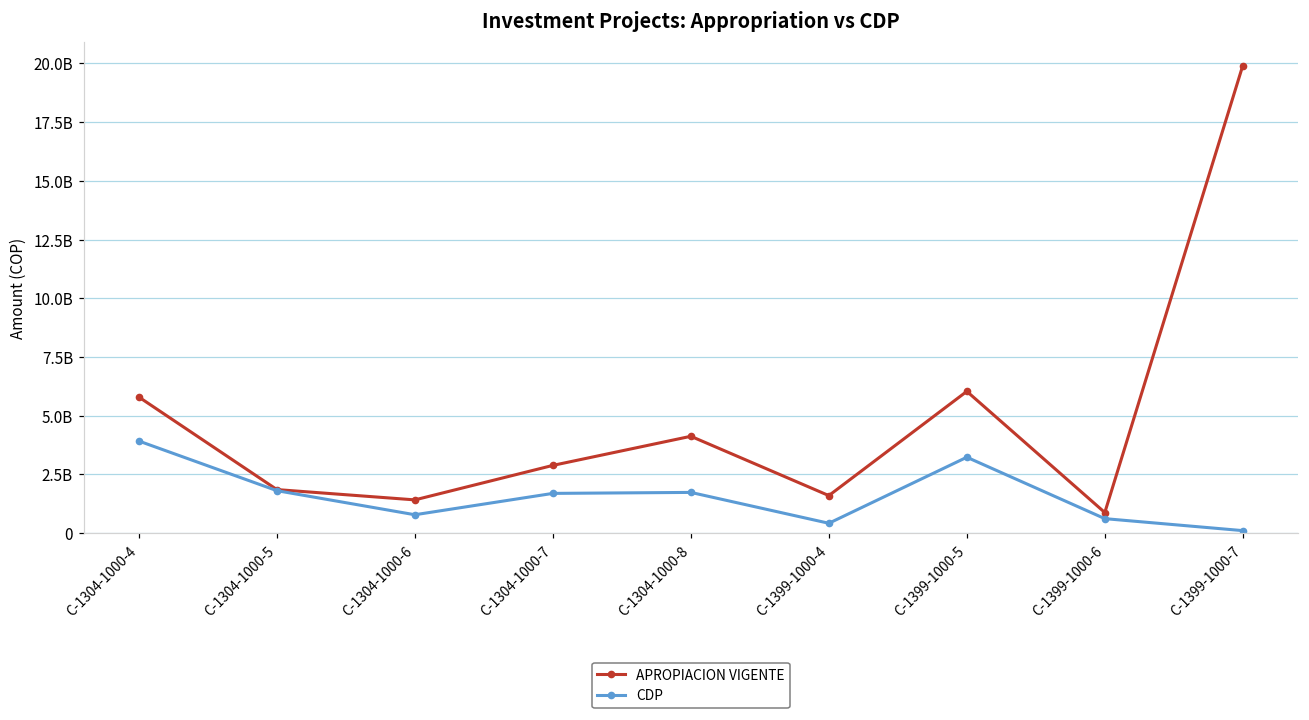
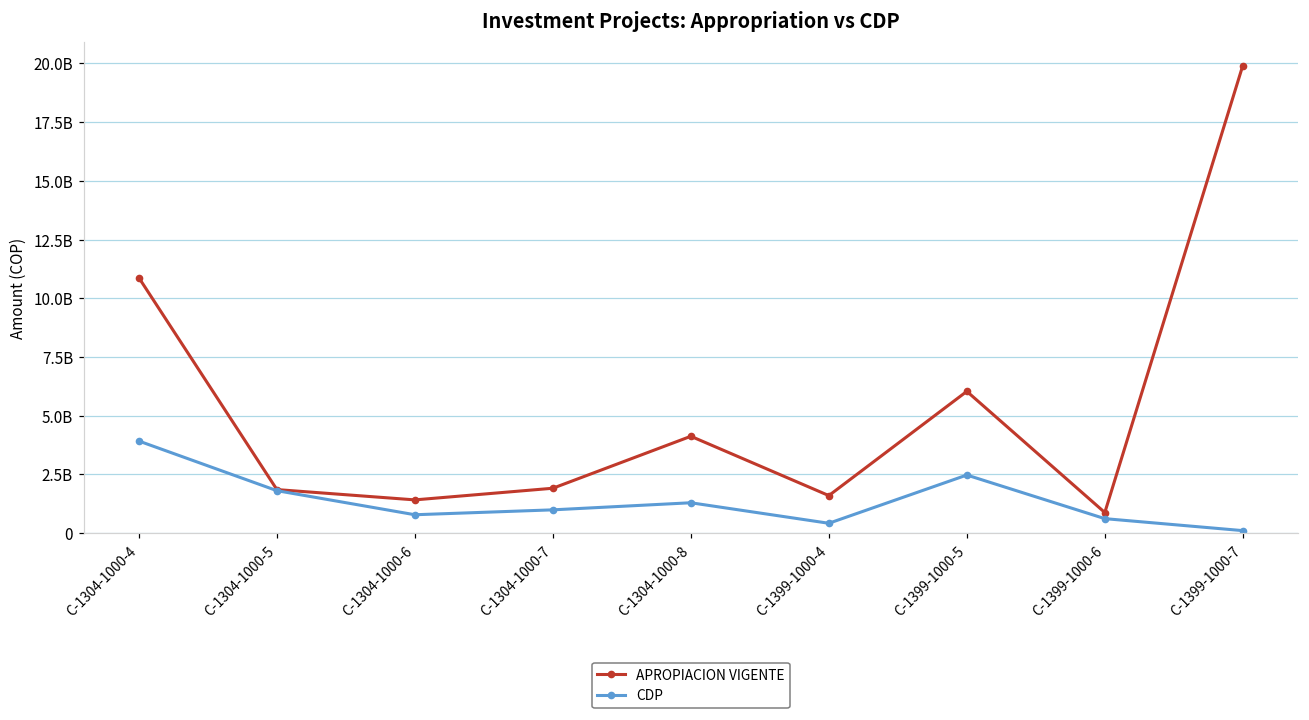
  {
    "APROPIACION VIGENTE": {
-     "C-1304-1000-4": 5800000000,
+     "C-1304-1000-4": 10900000000,
      "C-1304-1000-6": 1400000000,
-     "C-1304-1000-7": 2900000000,
+     "C-1304-1000-7": 1900000000,
      "C-1304-1000-8": 4100000000,
      "C-1399-1000-4": 1600000000,
      "C-1399-1000-5": 6000000000,
      "C-1399-1000-6": 900000000,
      "C-1399-1000-7": 19900000000
    },
    "CDP": {
      "C-1304-1000-4": 3900000000,
      "C-1304-1000-6": 800000000,
-     "C-1304-1000-7": 1700000000,
-     "C-1304-1000-8": 1700000000,
+     "C-1304-1000-7": 1000000000,
+     "C-1304-1000-8": 1300000000,
      "C-1399-1000-4": 400000000,
-     "C-1399-1000-5": 3200000000,
+     "C-1399-1000-5": 2500000000,
      "C-1399-1000-6": 600000000,
      "C-1399-1000-7": 100000000
    }
  }
